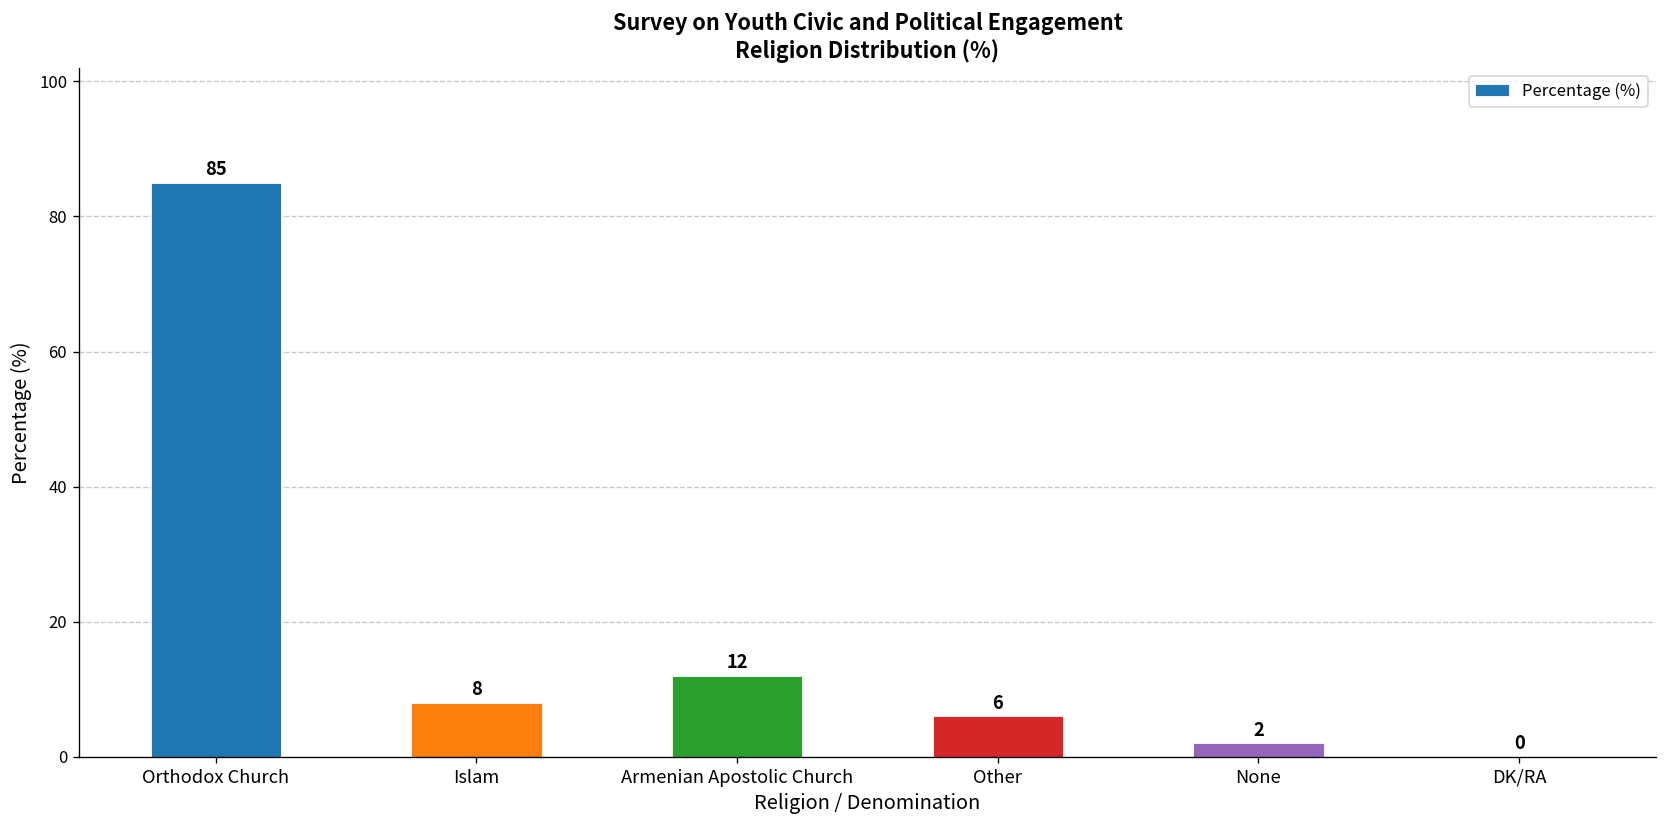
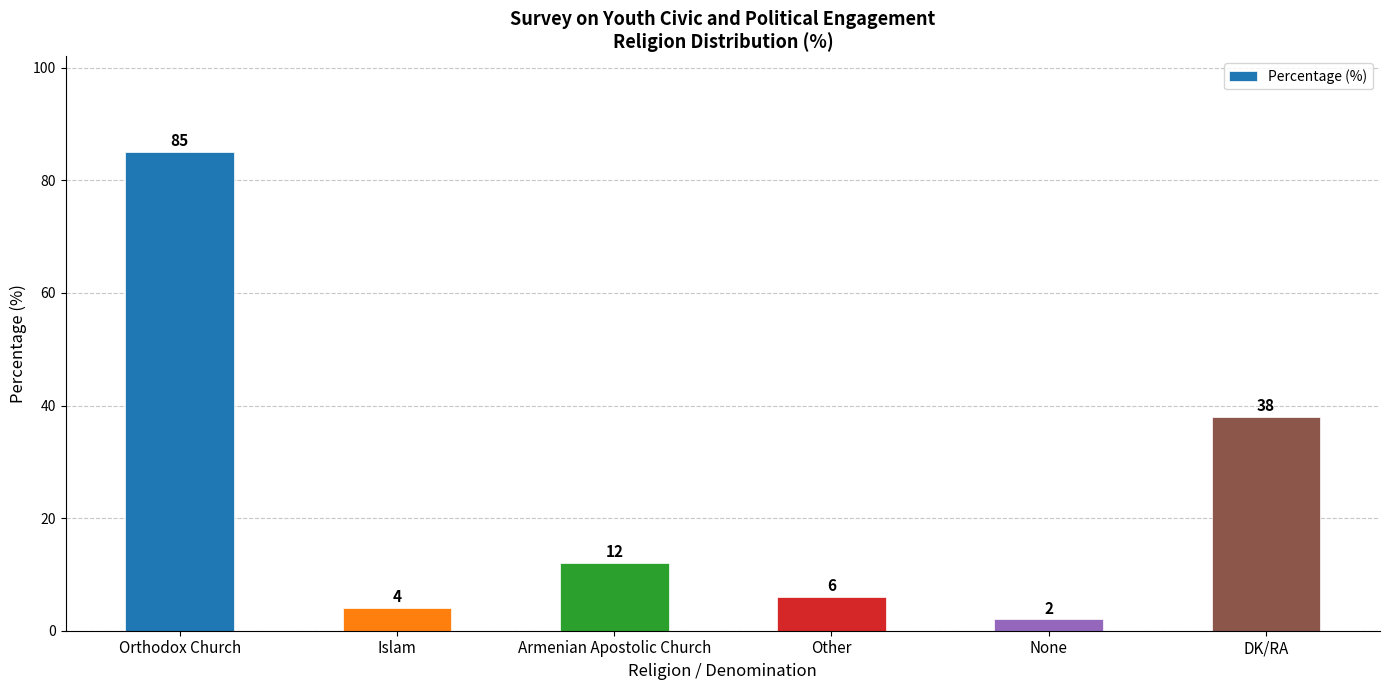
  {
    "Orthodox Church": 85,
-   "Islam": 8,
+   "Islam": 4,
    "Armenian Apostolic Church": 12,
    "Other": 6,
    "None": 2,
-   "DK/RA": 0
+   "DK/RA": 38
  }
